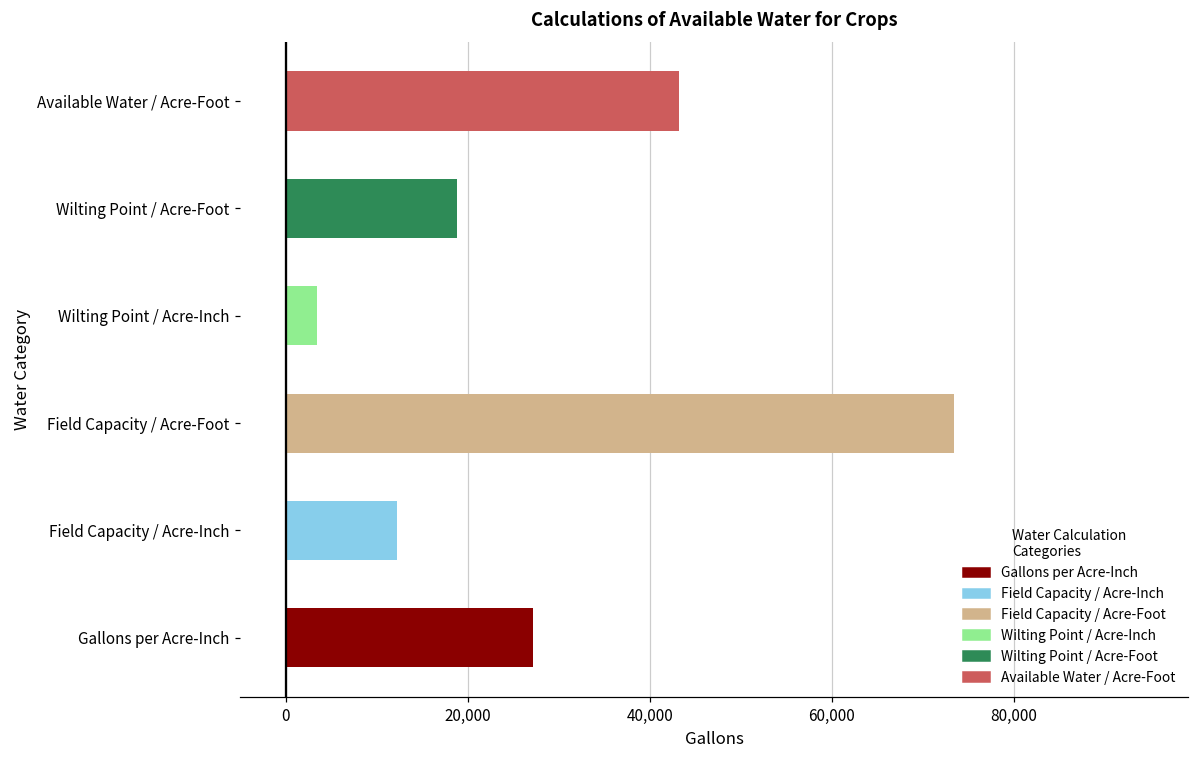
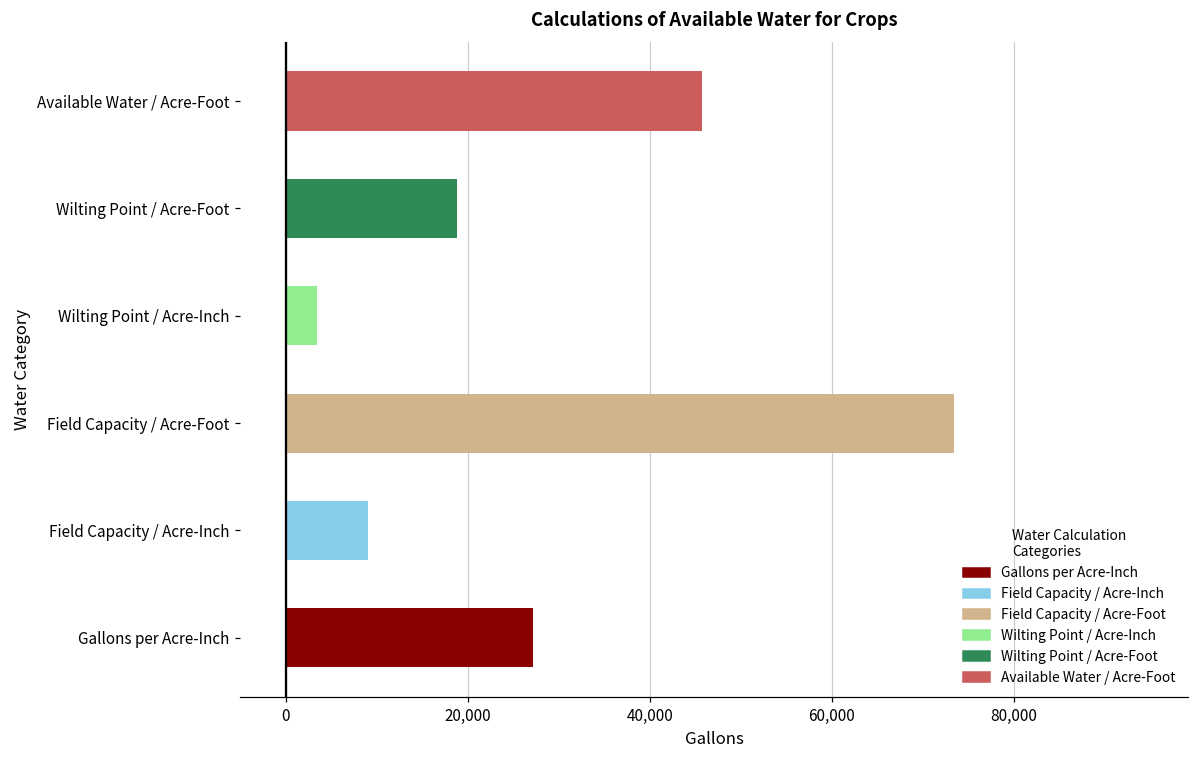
  {
-   "Available Water / Acre-Foot": "43,000",
+   "Available Water / Acre-Foot": "46,000",
    "Wilting Point / Acre-Foot": "19,000",
    "Wilting Point / Acre-Inch": "3,000",
    "Field Capacity / Acre-Foot": "73,000",
-   "Field Capacity / Acre-Inch": "12,000",
+   "Field Capacity / Acre-Inch": "9,000",
    "Gallons per Acre-Inch": "27,000"
  }
